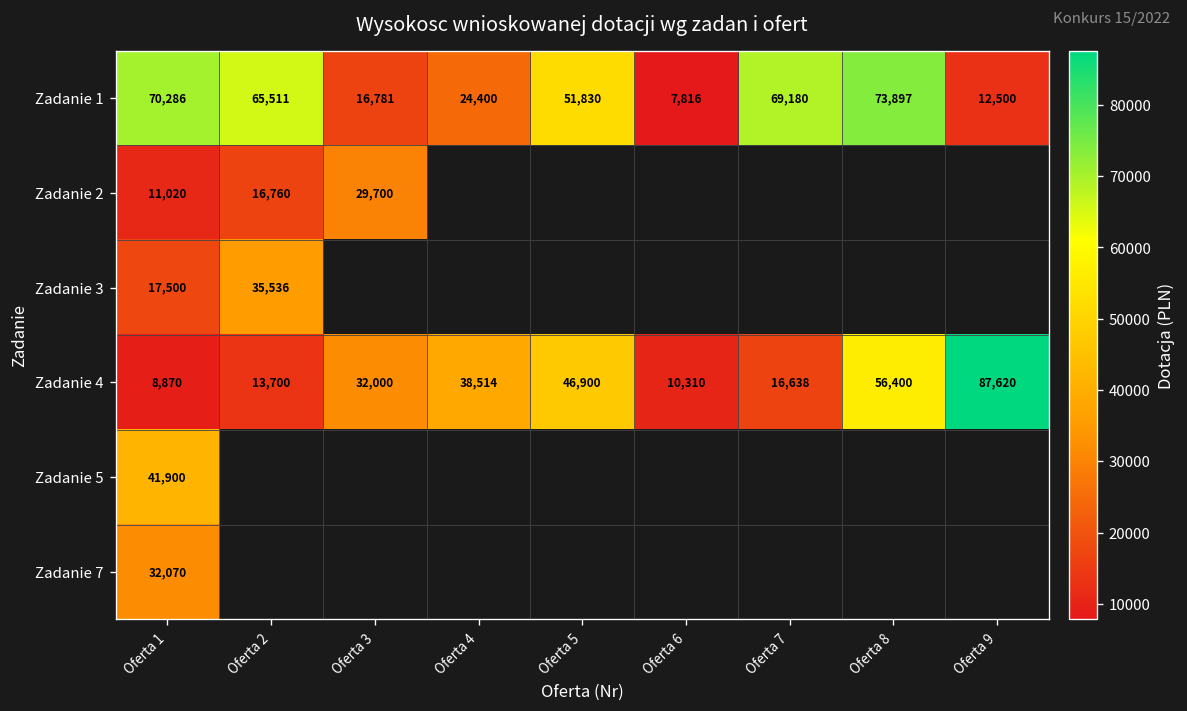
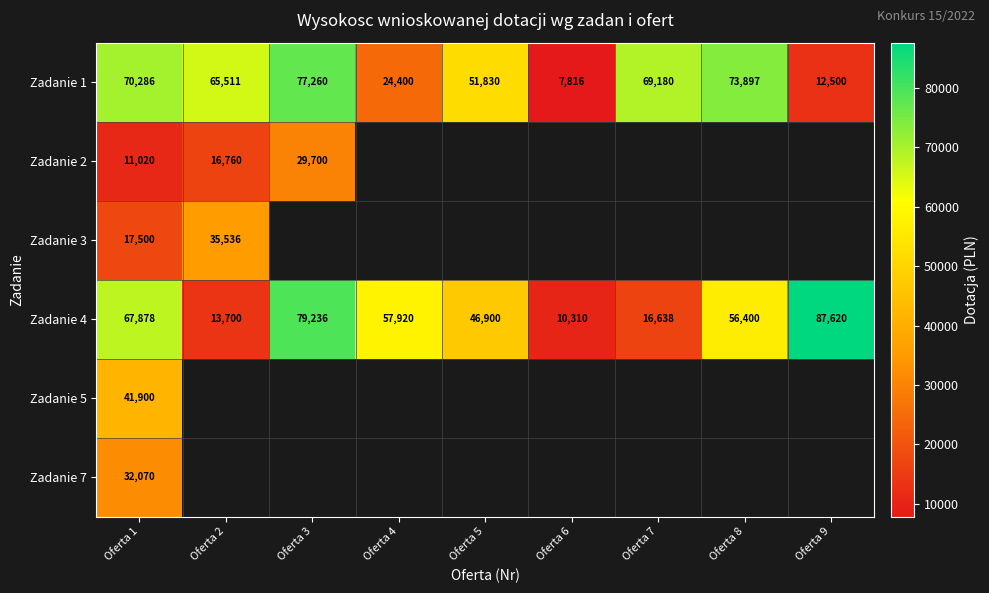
  {
    "Zadanie 1": {
      "Oferta 1": "70,286",
      "Oferta 2": "65,511",
-     "Oferta 3": "16,781",
+     "Oferta 3": "77,260",
      "Oferta 4": "24,400",
      "Oferta 5": "51,830",
      "Oferta 6": "7,816",
      "Oferta 7": "69,180",
      "Oferta 8": "73,897",
      "Oferta 9": "12,500"
    },
    "Zadanie 2": {
      "Oferta 1": "11,020",
      "Oferta 2": "16,760",
      "Oferta 3": "29,700"
    },
    "Zadanie 3": {
      "Oferta 1": "17,500",
      "Oferta 2": "35,536"
    },
    "Zadanie 4": {
-     "Oferta 1": "8,870",
+     "Oferta 1": "67,878",
      "Oferta 2": "13,700",
-     "Oferta 3": "32,000",
-     "Oferta 4": "38,514",
+     "Oferta 3": "79,236",
+     "Oferta 4": "57,920",
      "Oferta 5": "46,900",
      "Oferta 6": "10,310",
      "Oferta 7": "16,638",
      "Oferta 8": "56,400",
      "Oferta 9": "87,620"
    },
    "Zadanie 5": {
      "Oferta 1": "41,900"
    },
    "Zadanie 7": {
      "Oferta 1": "32,070"
    }
  }
